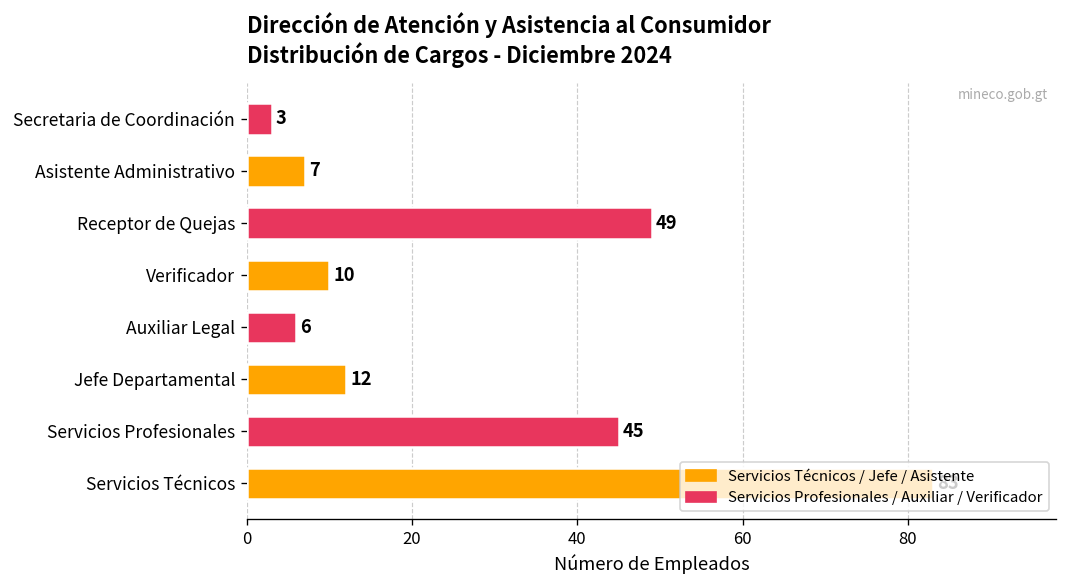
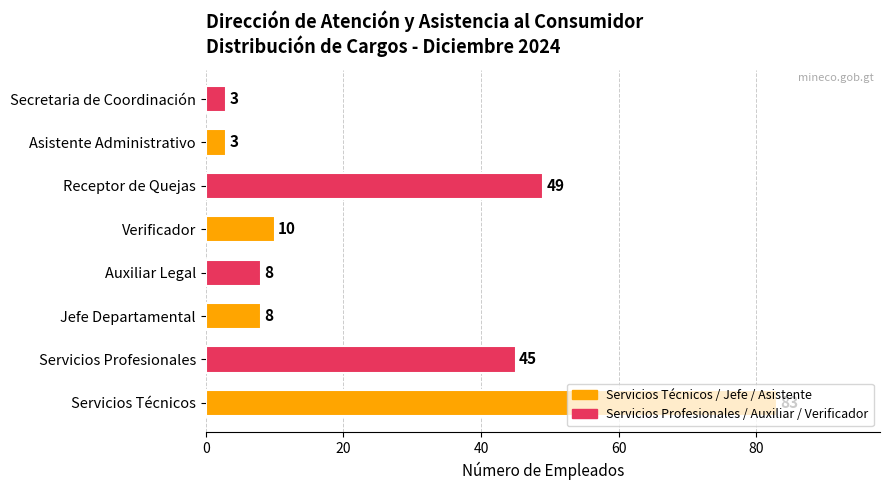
  {
    "Secretaria de Coordinación": 3,
-   "Asistente Administrativo": 7,
+   "Asistente Administrativo": 3,
    "Receptor de Quejas": 49,
    "Verificador": 10,
-   "Auxiliar Legal": 6,
-   "Jefe Departamental": 12,
+   "Auxiliar Legal": 8,
+   "Jefe Departamental": 8,
    "Servicios Profesionales": 45
  }
